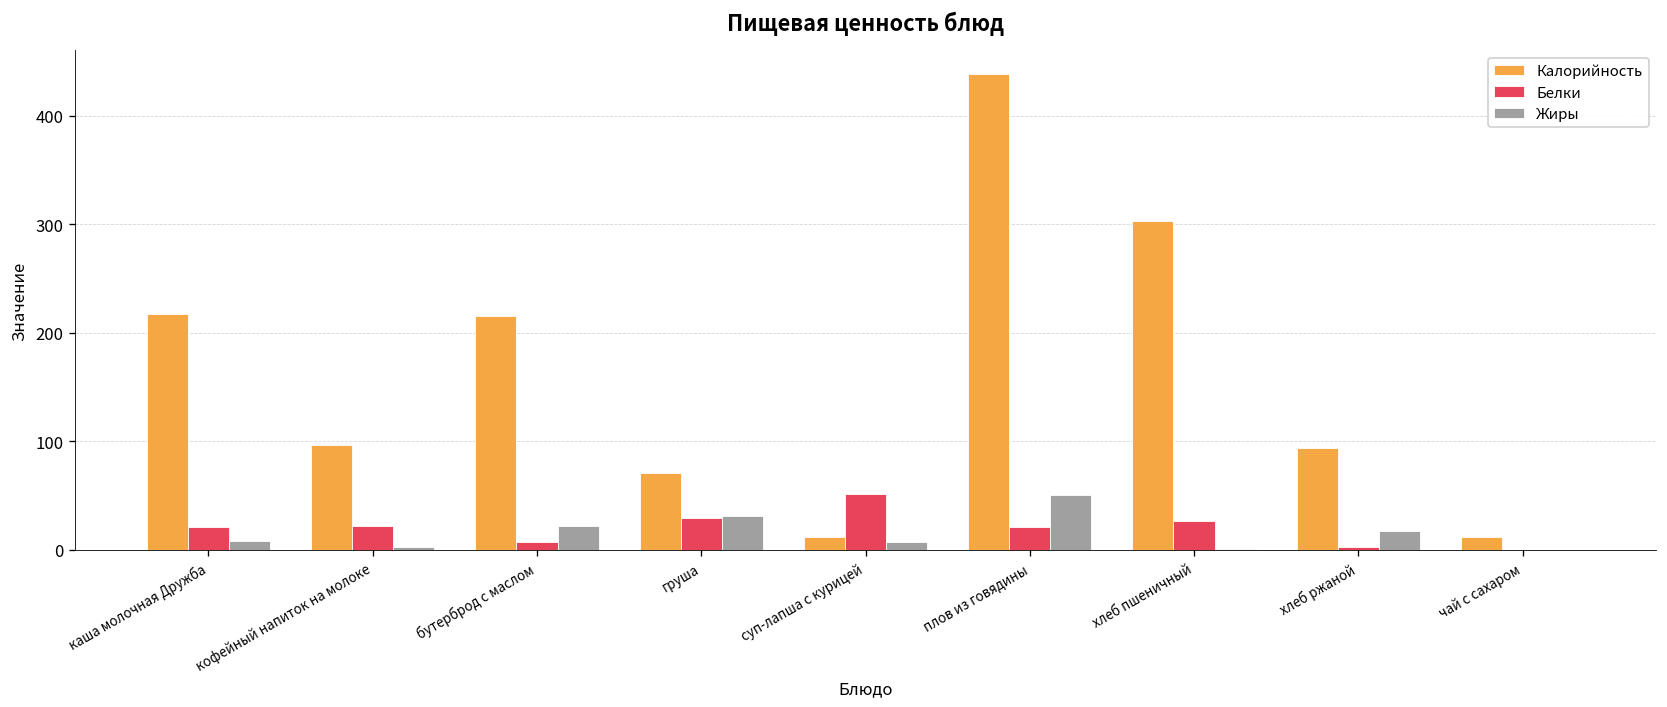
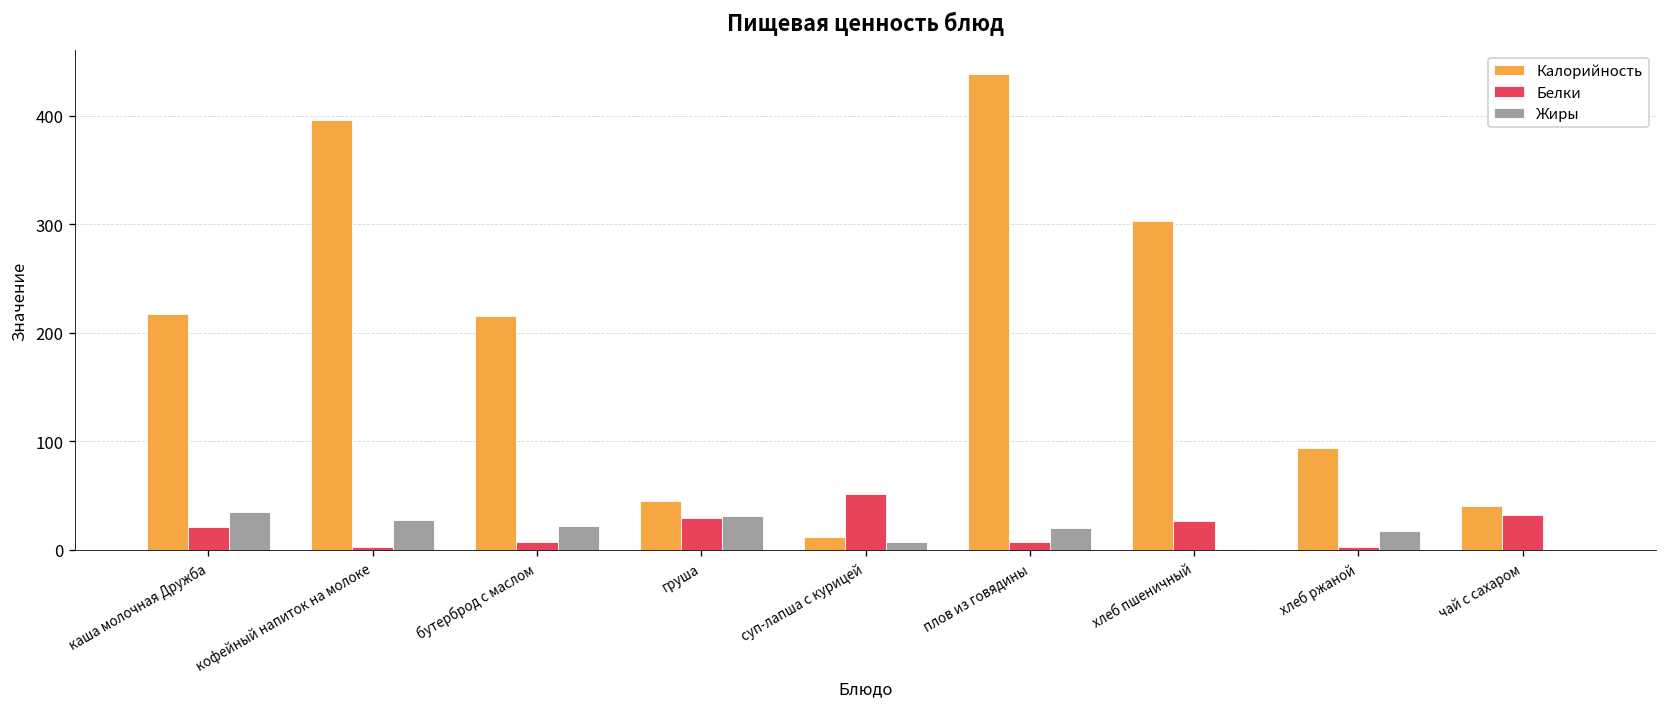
  {
    "Калорийность": {
      "каша молочная Дружба": 220,
-     "кофейный напиток на молоке": 100,
+     "кофейный напиток на молоке": 400,
      "бутерброд с маслом": 220,
-     "груша": 70,
+     "груша": 50,
      "суп-лапша с курицей": 10,
      "плов из говядины": 440,
      "хлеб пшеничный": 300,
      "хлеб ржаной": 90,
-     "чай с сахаром": 10
+     "чай с сахаром": 40
    },
    "Белки": {
      "каша молочная Дружба": 20,
-     "кофейный напиток на молоке": 20,
+     "кофейный напиток на молоке": 0,
      "бутерброд с маслом": 10,
      "груша": 30,
      "суп-лапша с курицей": 50,
-     "плов из говядины": 20,
+     "плов из говядины": 10,
      "хлеб пшеничный": 30,
      "хлеб ржаной": 0,
-     "чай с сахаром": 0
+     "чай с сахаром": 30
    },
    "Жиры": {
-     "каша молочная Дружба": 10,
-     "кофейный напиток на молоке": 0,
+     "каша молочная Дружба": 40,
+     "кофейный напиток на молоке": 30,
      "бутерброд с маслом": 20,
      "груша": 30,
      "суп-лапша с курицей": 10,
-     "плов из говядины": 50,
+     "плов из говядины": 20,
      "хлеб ржаной": 20
    }
  }
